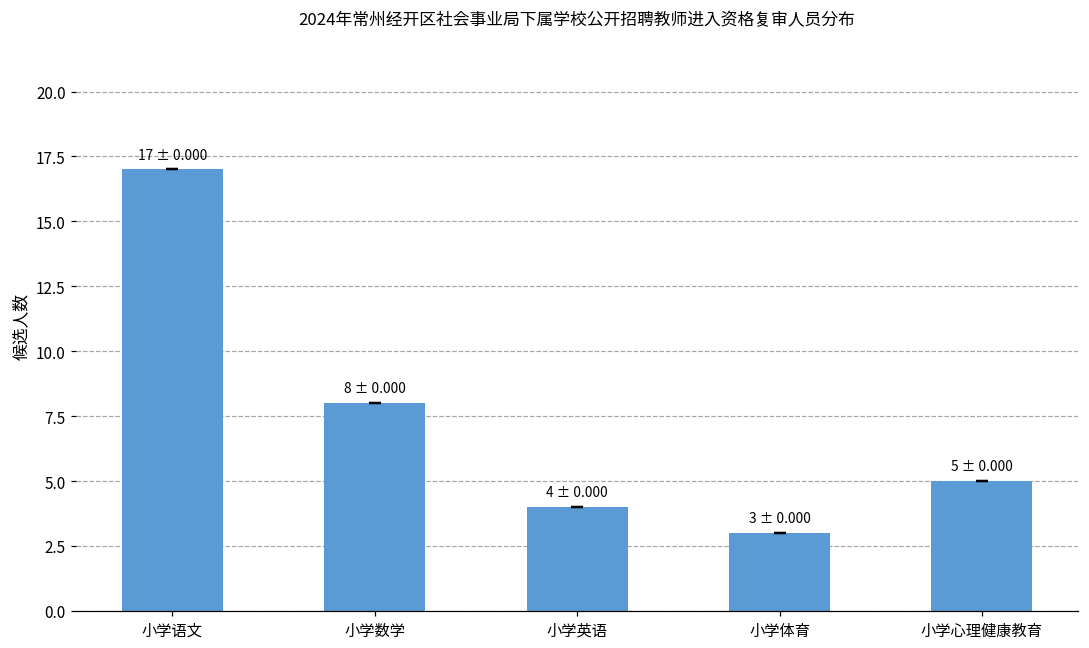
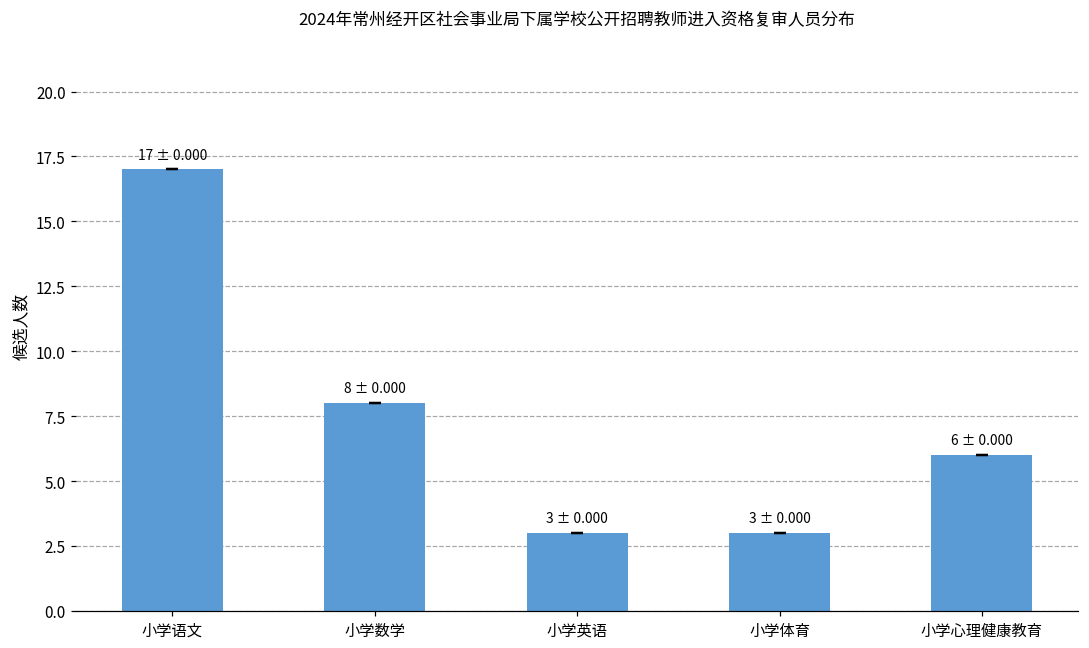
  {
    "小学语文": 17,
    "小学数学": 8,
-   "小学英语": 4,
+   "小学英语": 3,
    "小学体育": 3,
-   "小学心理健康教育": 5
+   "小学心理健康教育": 6
  }
